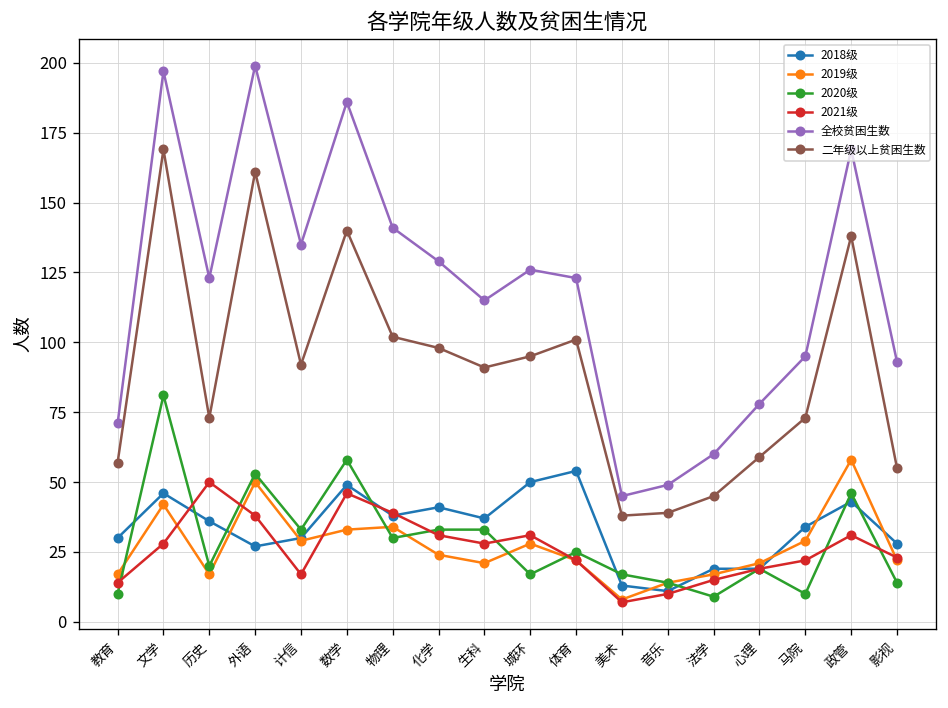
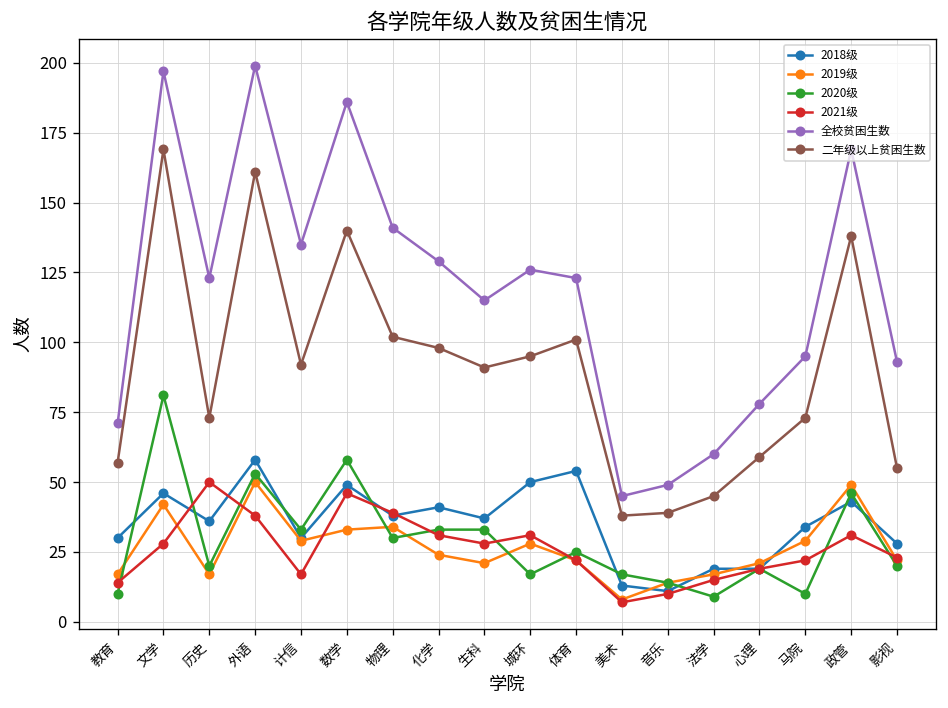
  {
    "2018级": {
      "教育": 30,
      "文学": 46,
      "历史": 36,
-     "外语": 27,
+     "外语": 58,
      "数学": 49,
      "化学": 41,
      "生科": 37,
      "城环": 50,
      "体育": 54,
      "美术": 13,
      "法学": 19,
      "马院": 34,
      "政管": 43,
      "影视": 28
    },
    "2019级": {
      "教育": 17,
      "文学": 42,
      "历史": 17,
      "外语": 50,
      "数学": 33,
      "物理": 34,
      "化学": 24,
      "生科": 21,
      "城环": 28,
      "法学": 17,
      "心理": 21,
      "马院": 29,
-     "政管": 58
+     "政管": 49
    },
    "2020级": {
      "教育": 10,
      "文学": 81,
      "历史": 20,
      "外语": 53,
      "计信": 33,
      "数学": 58,
      "物理": 30,
      "化学": 33,
      "生科": 33,
      "城环": 17,
      "体育": 25,
      "美术": 17,
      "法学": 9,
      "马院": 10,
      "政管": 46,
-     "影视": 14
+     "影视": 20
    },
    "2021级": {
      "教育": 14,
      "文学": 28,
      "历史": 50,
      "外语": 38,
      "计信": 17,
      "数学": 46,
      "化学": 31,
      "生科": 28,
      "城环": 31,
      "法学": 15,
      "马院": 22,
      "政管": 31
    },
    "全校贫困生数": {
      "教育": 71,
      "文学": 197,
      "历史": 123,
      "外语": 199,
      "计信": 135,
      "数学": 186,
      "物理": 141,
      "化学": 129,
      "生科": 115,
      "城环": 126,
      "体育": 123,
      "美术": 45,
      "音乐": 49,
      "法学": 60,
      "心理": 78,
      "马院": 95,
      "影视": 93
    },
    "二年级以上贫困生数": {
      "教育": 57,
      "文学": 169,
      "历史": 73,
      "外语": 161,
      "计信": 92,
      "数学": 140,
      "物理": 102,
      "化学": 98,
      "生科": 91,
      "城环": 95,
      "体育": 101,
      "美术": 38,
      "音乐": 39,
      "法学": 45,
      "心理": 59,
      "马院": 73,
      "政管": 138,
      "影视": 55
    }
  }
